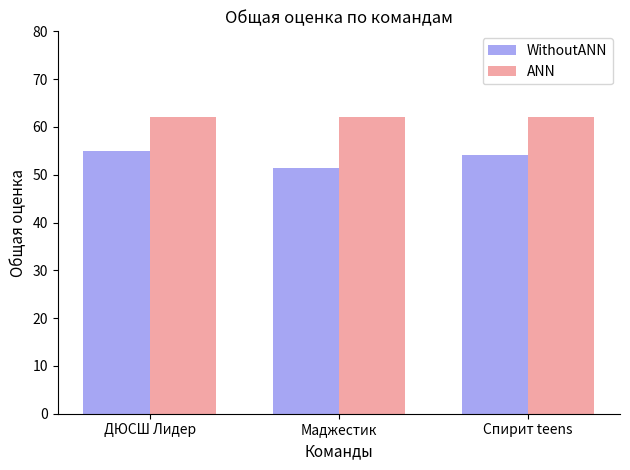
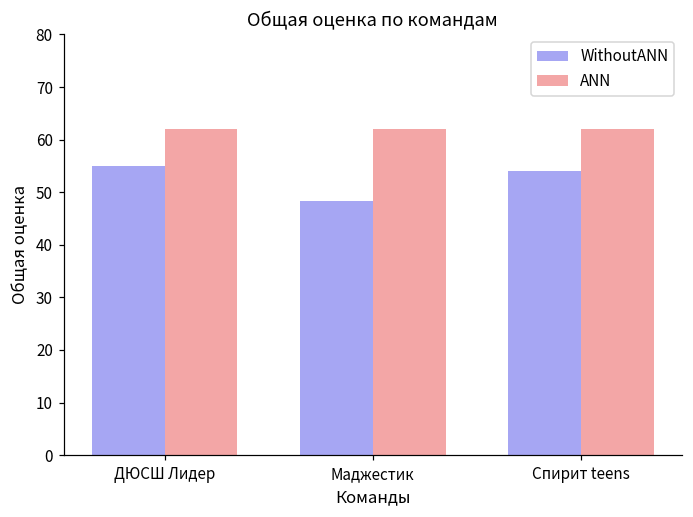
  {
    "WithoutANN": {
      "ДЮСШ Лидер": 55,
-     "Маджестик": 52,
+     "Маджестик": 48,
      "Спирит teens": 54
    },
    "ANN": {
      "ДЮСШ Лидер": 62,
      "Маджестик": 62,
      "Спирит teens": 62
    }
  }
